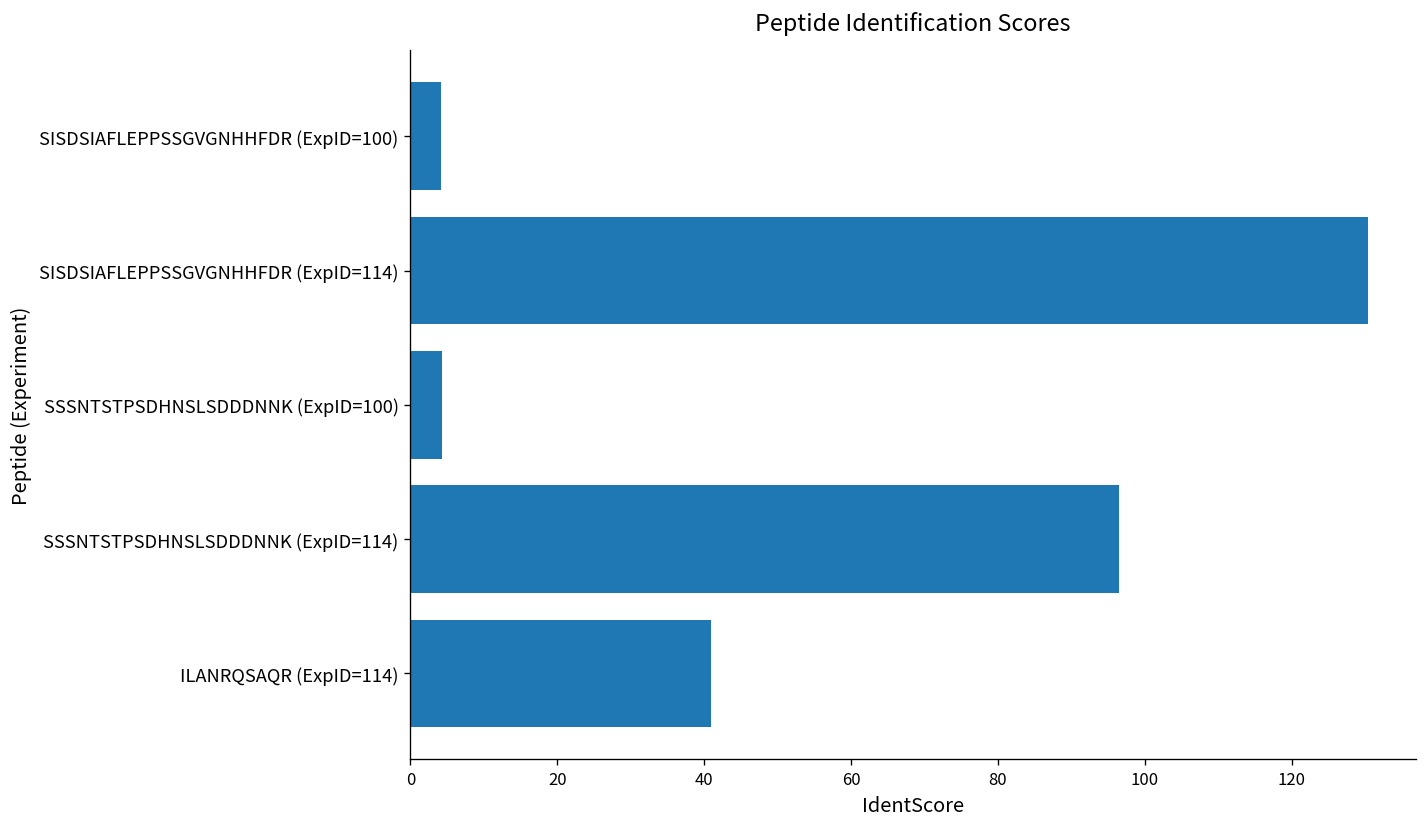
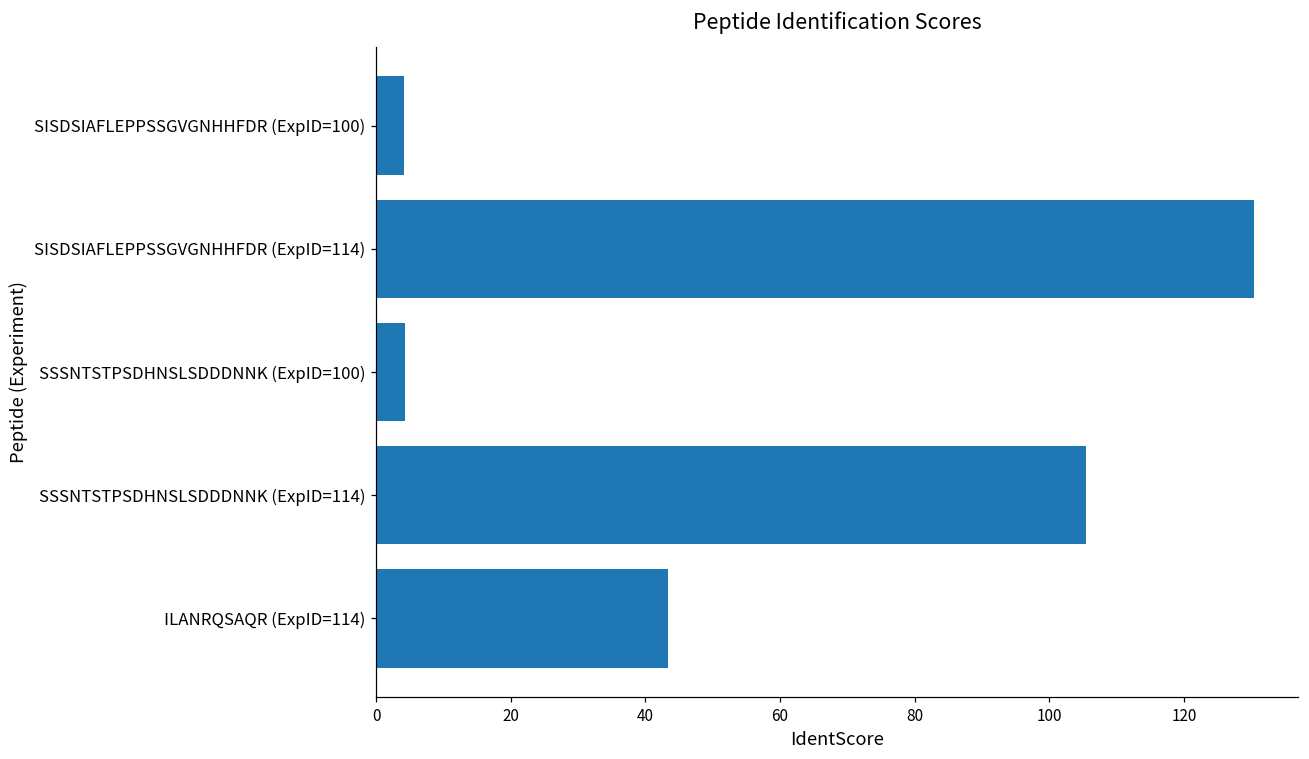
  {
    "SISDSIAFLEPPSSGVGNHHFDR (ExpID=100)": 4,
    "SISDSIAFLEPPSSGVGNHHFDR (ExpID=114)": 130,
    "SSSNTSTPSDHNSLSDDDNNK (ExpID=100)": 4,
-   "SSSNTSTPSDHNSLSDDDNNK (ExpID=114)": 96,
-   "ILANRQSAQR (ExpID=114)": 41
+   "SSSNTSTPSDHNSLSDDDNNK (ExpID=114)": 105,
+   "ILANRQSAQR (ExpID=114)": 43
  }
